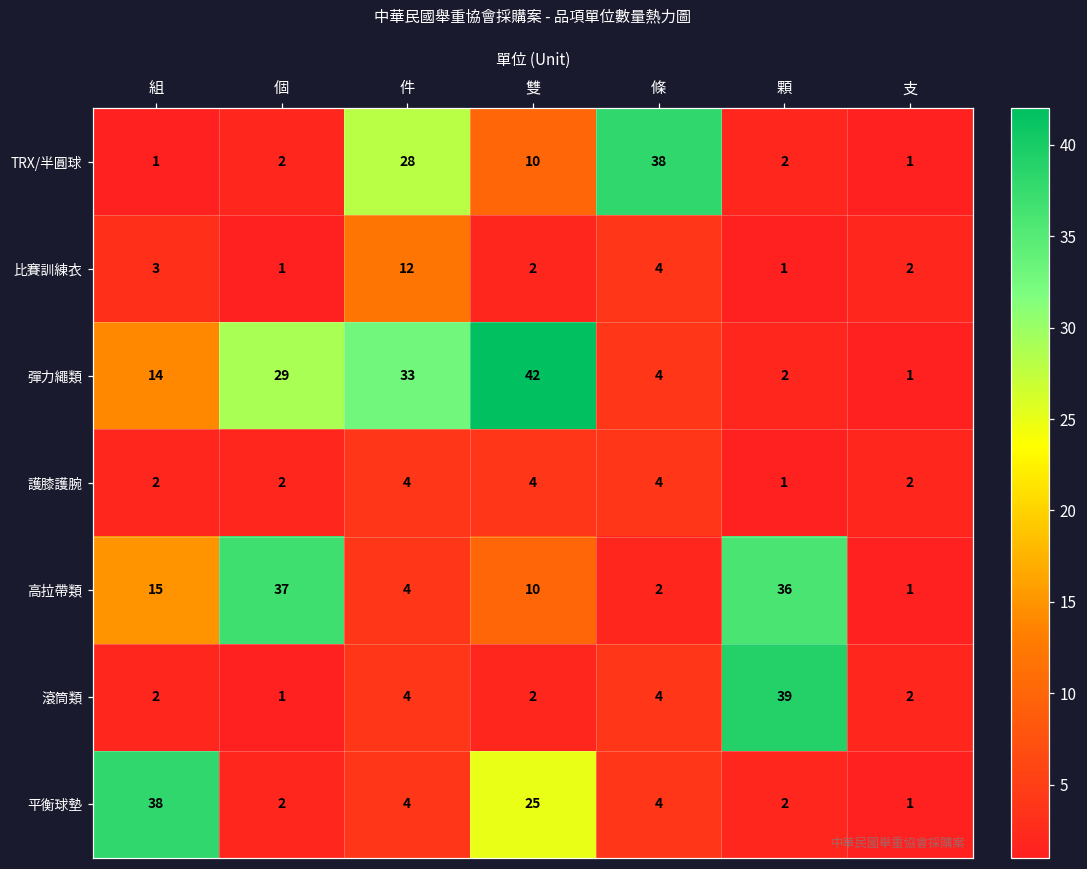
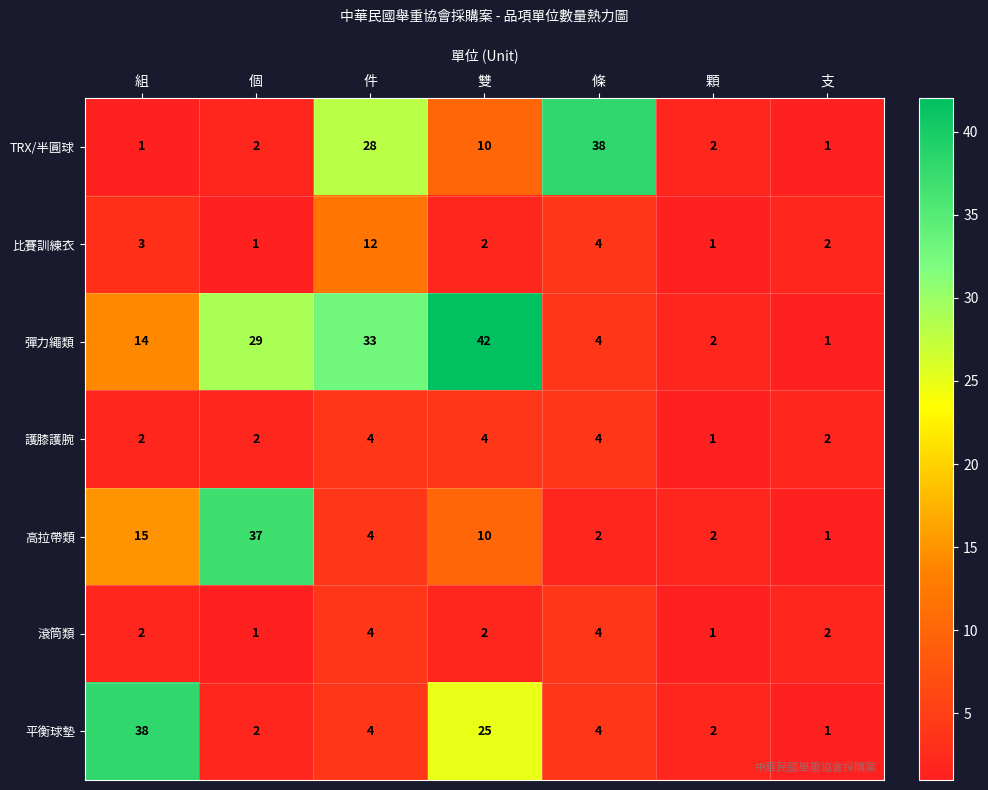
  {
    "TRX/半圓球": {
      "組": 1,
      "個": 2,
      "件": 28,
      "雙": 10,
      "條": 38,
      "顆": 2,
      "支": 1
    },
    "比賽訓練衣": {
      "組": 3,
      "個": 1,
      "件": 12,
      "雙": 2,
      "條": 4,
      "顆": 1,
      "支": 2
    },
    "彈力繩類": {
      "組": 14,
      "個": 29,
      "件": 33,
      "雙": 42,
      "條": 4,
      "顆": 2,
      "支": 1
    },
    "護膝護腕": {
      "組": 2,
      "個": 2,
      "件": 4,
      "雙": 4,
      "條": 4,
      "顆": 1,
      "支": 2
    },
    "高拉帶類": {
      "組": 15,
      "個": 37,
      "件": 4,
      "雙": 10,
      "條": 2,
-     "顆": 36,
+     "顆": 2,
      "支": 1
    },
    "滾筒類": {
      "組": 2,
      "個": 1,
      "件": 4,
      "雙": 2,
      "條": 4,
-     "顆": 39,
+     "顆": 1,
      "支": 2
    },
    "平衡球墊": {
      "組": 38,
      "個": 2,
      "件": 4,
      "雙": 25,
      "條": 4,
      "顆": 2
    }
  }
